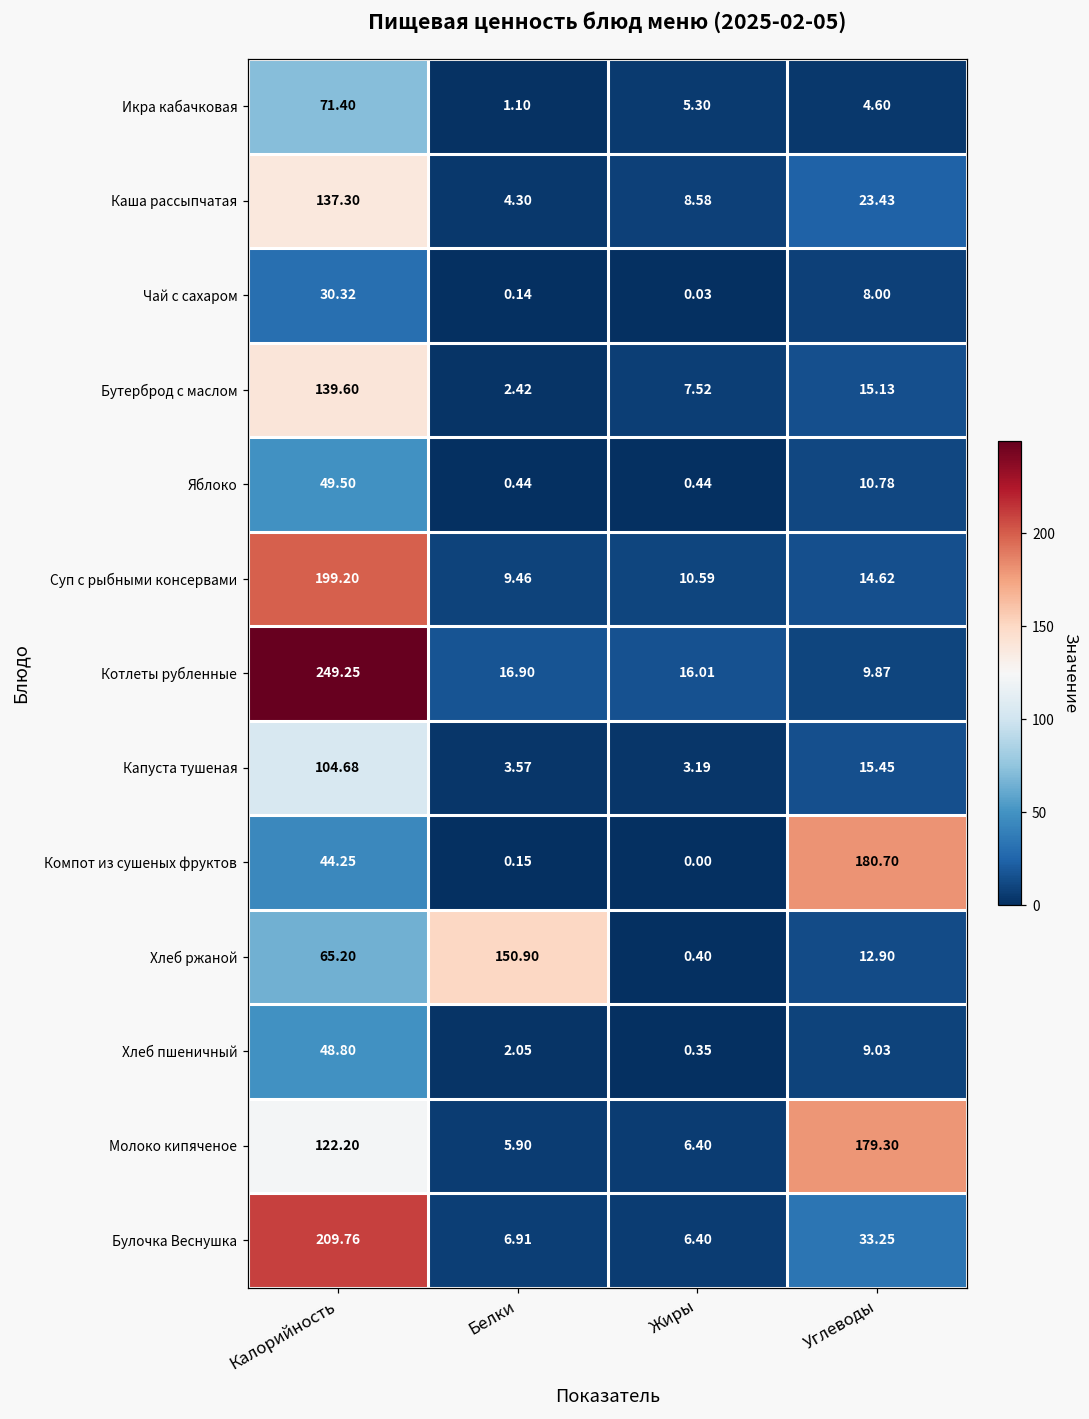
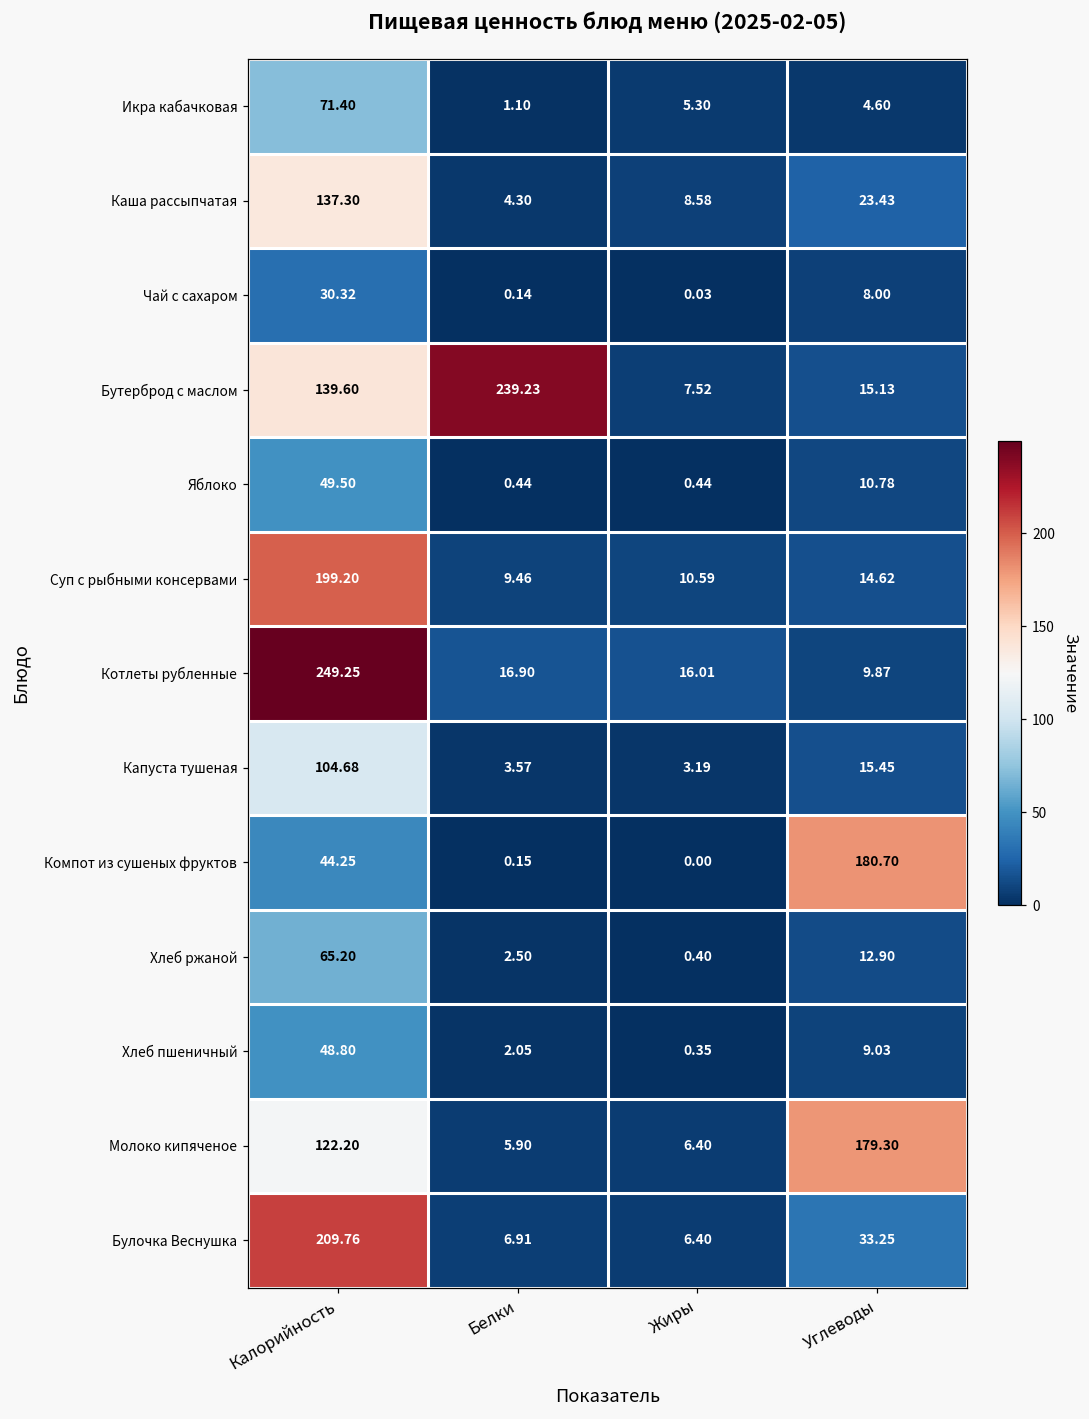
  {
    "Икра кабачковая": {
      "Калорийность": 71.40,
      "Белки": 1.10,
      "Жиры": 5.30,
      "Углеводы": 4.60
    },
    "Каша рассыпчатая": {
      "Калорийность": 137.30,
      "Белки": 4.30,
      "Жиры": 8.58,
      "Углеводы": 23.43
    },
    "Чай с сахаром": {
      "Калорийность": 30.32,
      "Белки": 0.14,
      "Жиры": 0.03,
      "Углеводы": 8.00
    },
    "Бутерброд с маслом": {
      "Калорийность": 139.60,
-     "Белки": 2.42,
+     "Белки": 239.23,
      "Жиры": 7.52,
      "Углеводы": 15.13
    },
    "Яблоко": {
      "Калорийность": 49.50,
      "Белки": 0.44,
      "Жиры": 0.44,
      "Углеводы": 10.78
    },
    "Суп с рыбными консервами": {
      "Калорийность": 199.20,
      "Белки": 9.46,
      "Жиры": 10.59,
      "Углеводы": 14.62
    },
    "Котлеты рубленные": {
      "Калорийность": 249.25,
      "Белки": 16.90,
      "Жиры": 16.01,
      "Углеводы": 9.87
    },
    "Капуста тушеная": {
      "Калорийность": 104.68,
      "Белки": 3.57,
      "Жиры": 3.19,
      "Углеводы": 15.45
    },
    "Компот из сушеных фруктов": {
      "Калорийность": 44.25,
      "Белки": 0.15,
      "Жиры": 0.00,
      "Углеводы": 180.70
    },
    "Хлеб ржаной": {
      "Калорийность": 65.20,
-     "Белки": 150.90,
+     "Белки": 2.50,
      "Жиры": 0.40,
      "Углеводы": 12.90
    },
    "Хлеб пшеничный": {
      "Калорийность": 48.80,
      "Белки": 2.05,
      "Жиры": 0.35,
      "Углеводы": 9.03
    },
    "Молоко кипяченое": {
      "Калорийность": 122.20,
      "Белки": 5.90,
      "Жиры": 6.40,
      "Углеводы": 179.30
    },
    "Булочка Веснушка": {
      "Калорийность": 209.76,
      "Белки": 6.91,
      "Жиры": 6.40,
      "Углеводы": 33.25
    }
  }
